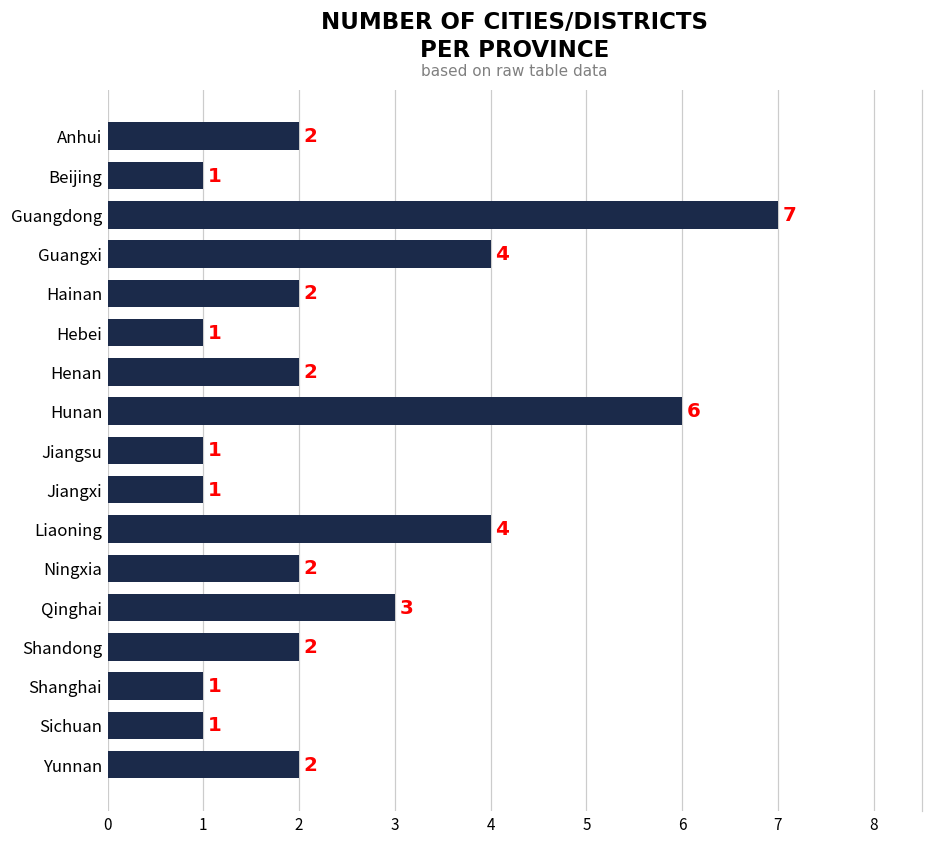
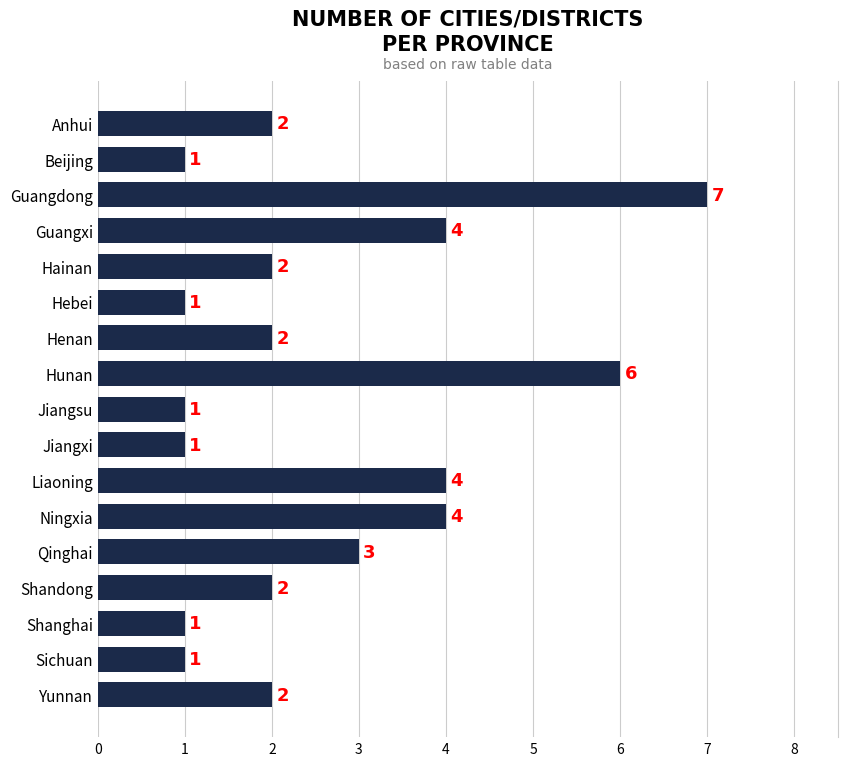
  {
    "Anhui": 2,
    "Beijing": 1,
    "Guangdong": 7,
    "Guangxi": 4,
    "Hainan": 2,
    "Hebei": 1,
    "Henan": 2,
    "Hunan": 6,
    "Jiangsu": 1,
    "Jiangxi": 1,
    "Liaoning": 4,
-   "Ningxia": 2,
+   "Ningxia": 4,
    "Qinghai": 3,
    "Shandong": 2,
    "Shanghai": 1,
    "Sichuan": 1,
    "Yunnan": 2
  }
